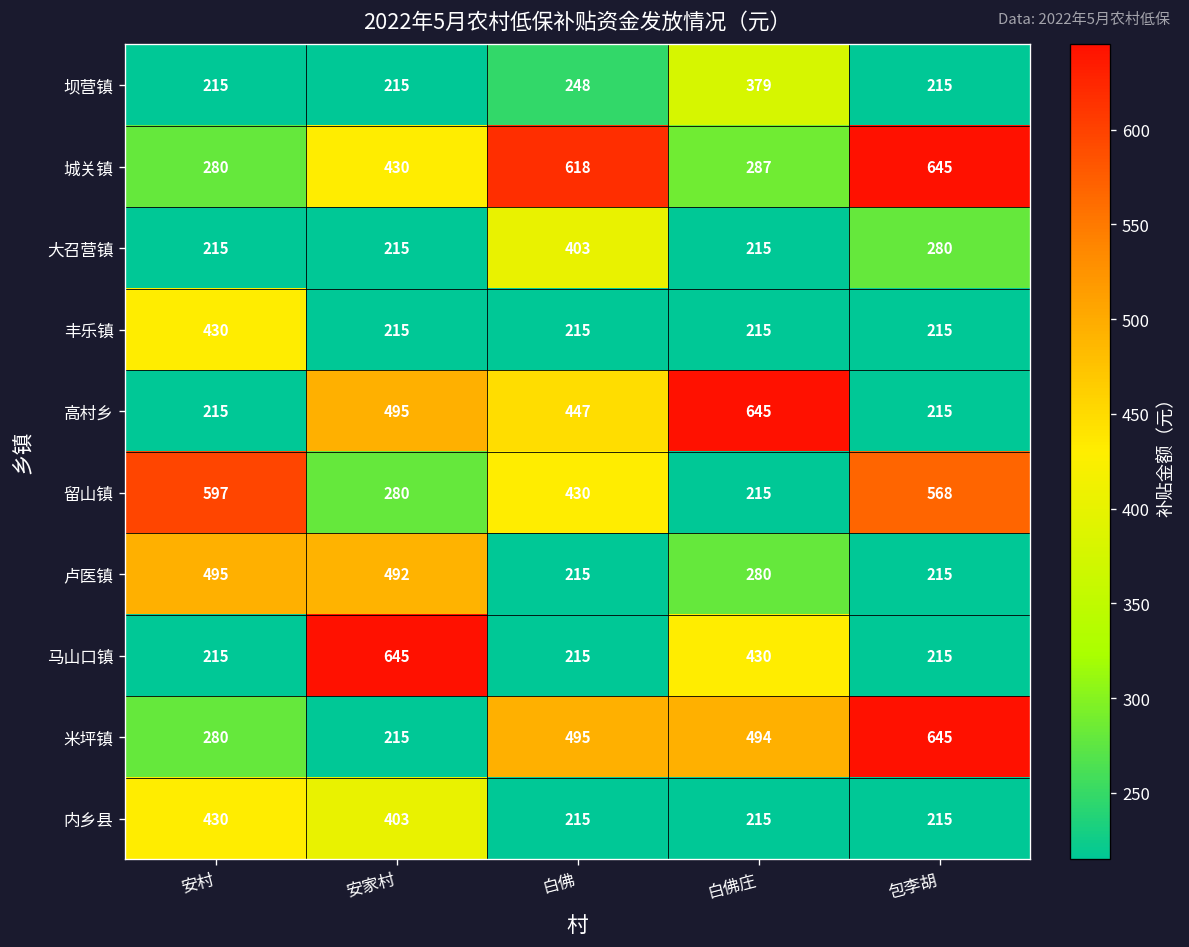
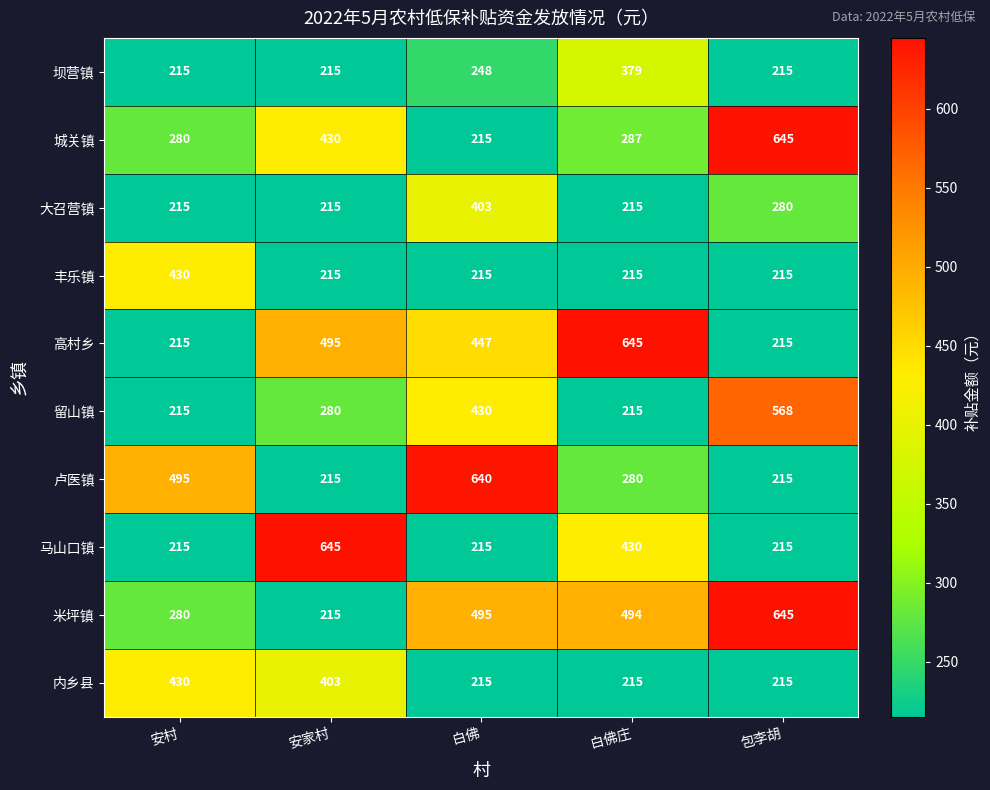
  {
    "坝营镇": {
      "安村": 215,
      "安家村": 215,
      "白佛": 248,
      "白佛庄": 379,
      "包李胡": 215
    },
    "城关镇": {
      "安村": 280,
      "安家村": 430,
-     "白佛": 618,
+     "白佛": 215,
      "白佛庄": 287,
      "包李胡": 645
    },
    "大召营镇": {
      "安村": 215,
      "安家村": 215,
      "白佛": 403,
      "白佛庄": 215,
      "包李胡": 280
    },
    "丰乐镇": {
      "安村": 430,
      "安家村": 215,
      "白佛": 215,
      "白佛庄": 215,
      "包李胡": 215
    },
    "高村乡": {
      "安村": 215,
      "安家村": 495,
      "白佛": 447,
      "白佛庄": 645,
      "包李胡": 215
    },
    "留山镇": {
-     "安村": 597,
+     "安村": 215,
      "安家村": 280,
      "白佛": 430,
      "白佛庄": 215,
      "包李胡": 568
    },
    "卢医镇": {
      "安村": 495,
-     "安家村": 492,
-     "白佛": 215,
+     "安家村": 215,
+     "白佛": 640,
      "白佛庄": 280,
      "包李胡": 215
    },
    "马山口镇": {
      "安村": 215,
      "安家村": 645,
      "白佛": 215,
      "白佛庄": 430,
      "包李胡": 215
    },
    "米坪镇": {
      "安村": 280,
      "安家村": 215,
      "白佛": 495,
      "白佛庄": 494,
      "包李胡": 645
    },
    "内乡县": {
      "安村": 430,
      "安家村": 403,
      "白佛": 215,
      "白佛庄": 215,
      "包李胡": 215
    }
  }
